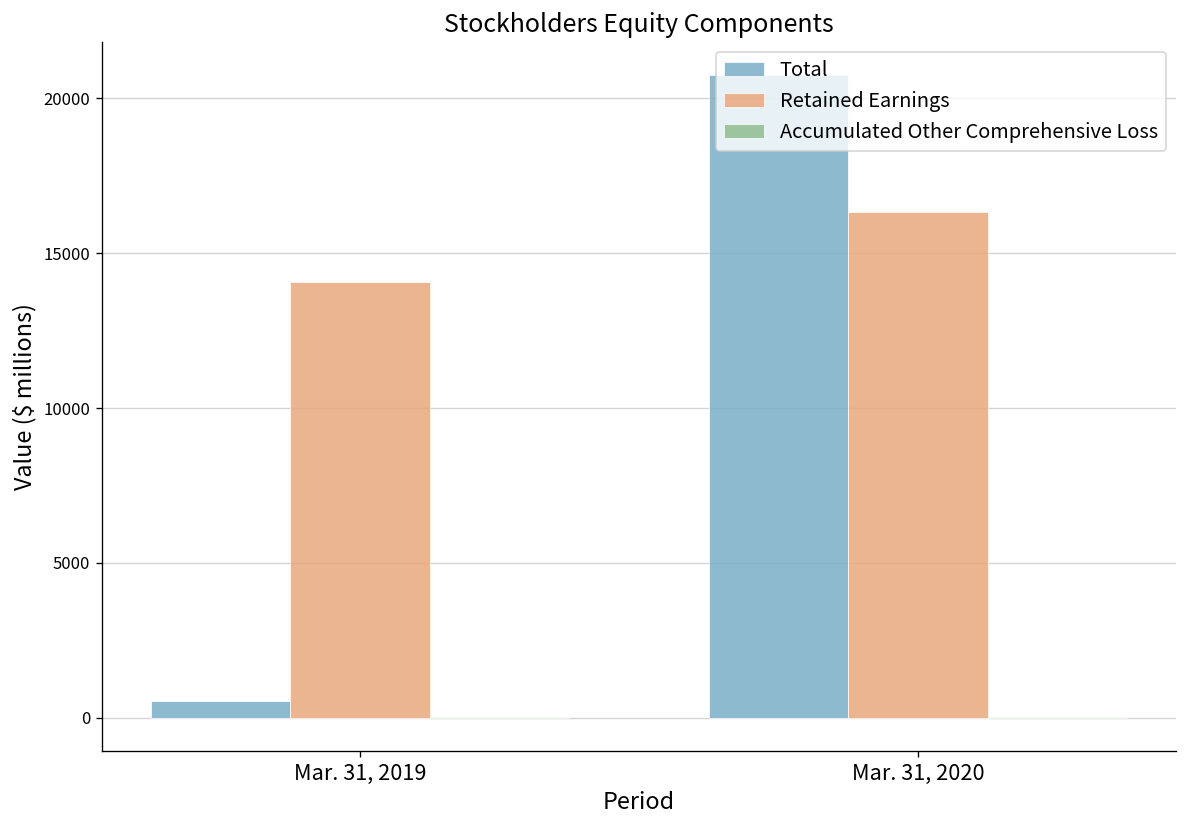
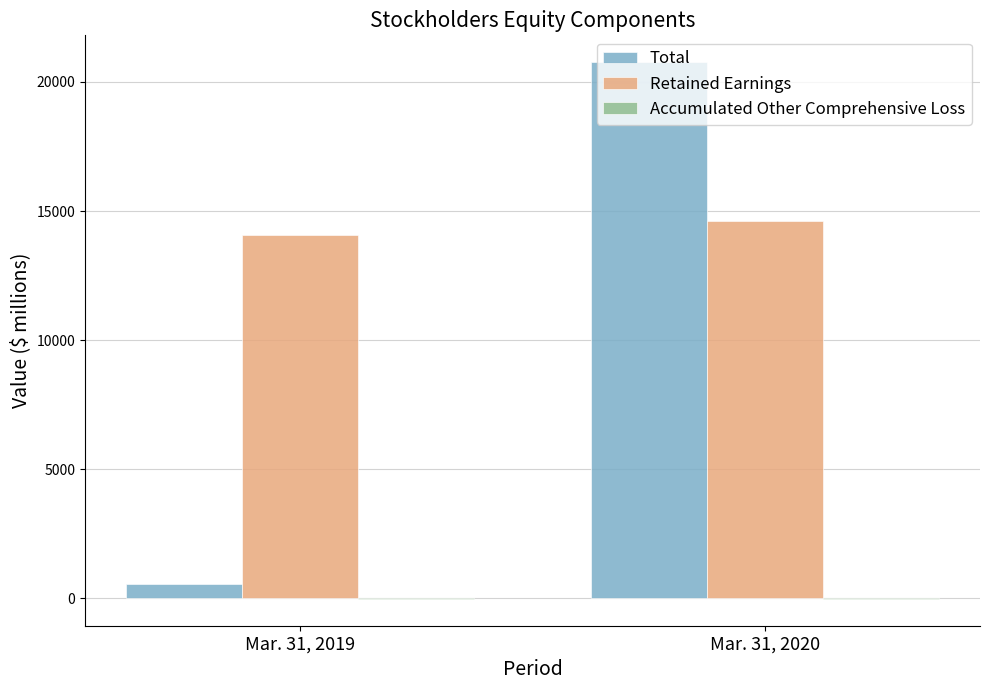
  {
    "Total": {
      "Mar. 31, 2019": 600
    },
    "Retained Earnings": {
      "Mar. 31, 2019": 14100,
-     "Mar. 31, 2020": 16300
+     "Mar. 31, 2020": 14600
    }
  }
